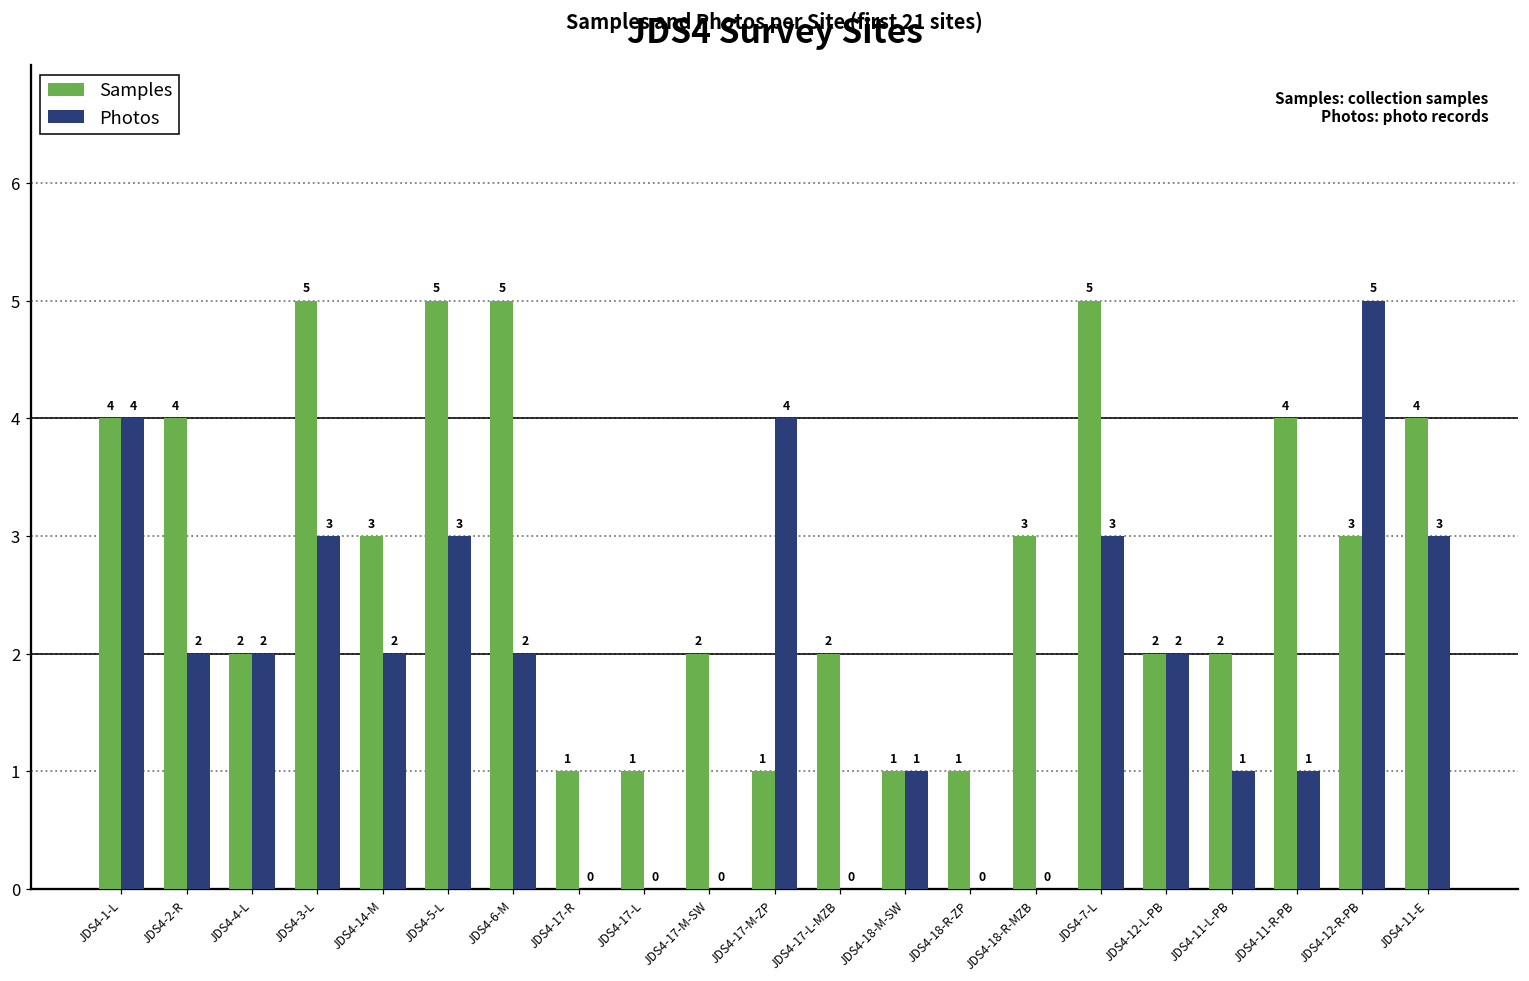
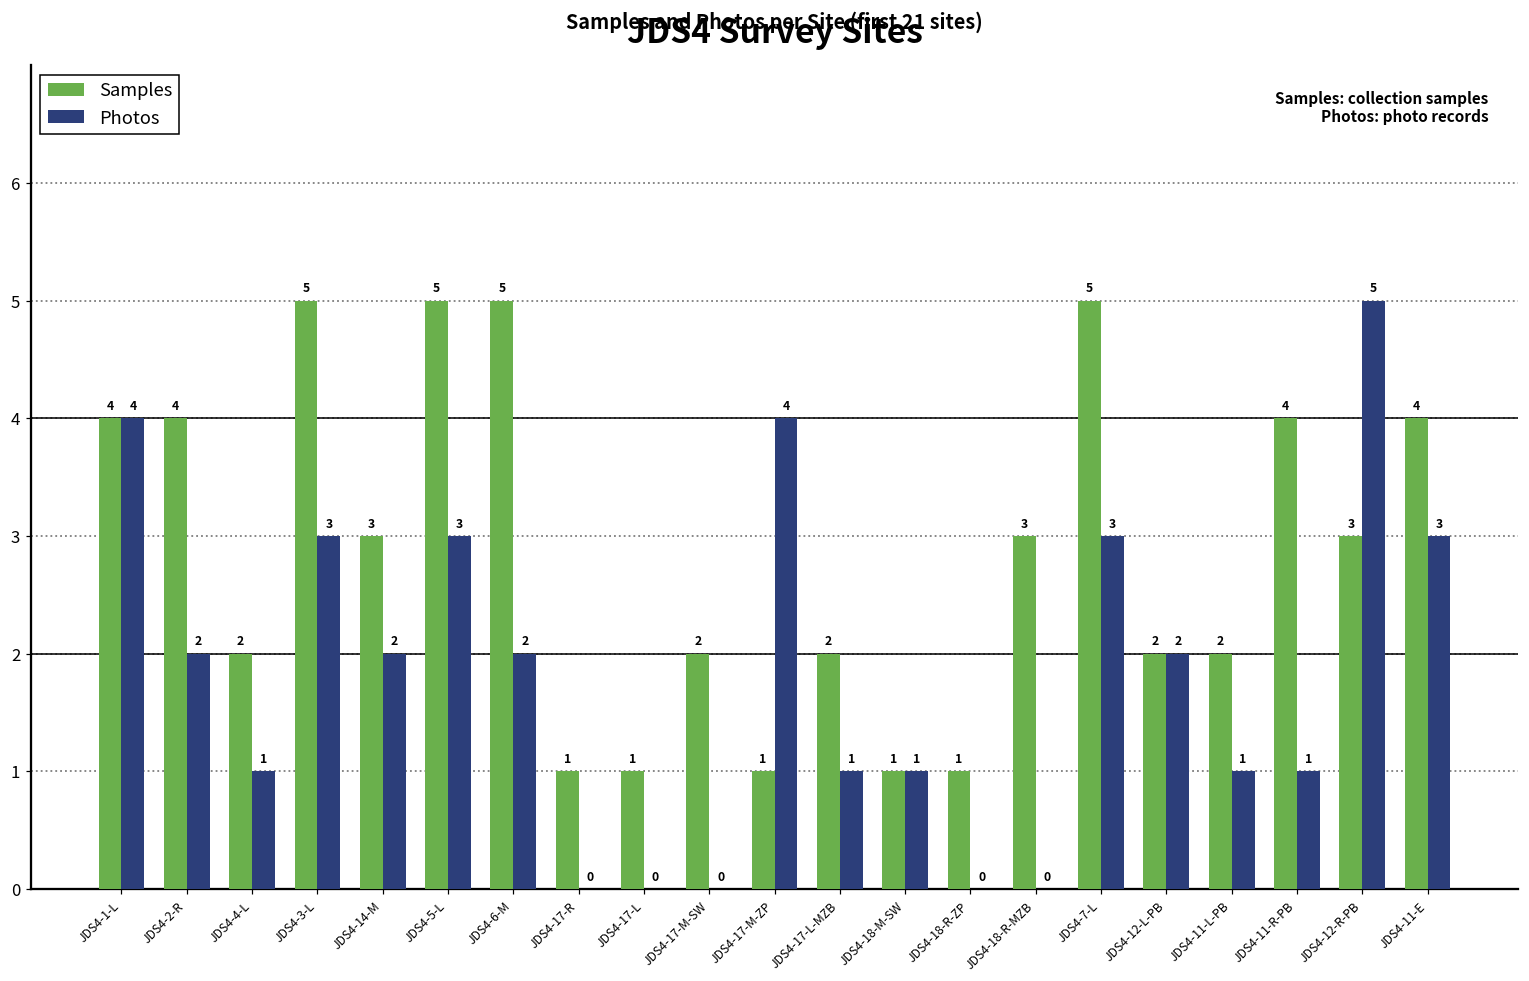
  {
    "Samples": {
      "JDS4-1-L": 4,
      "JDS4-2-R": 4,
      "JDS4-4-L": 2,
      "JDS4-3-L": 5,
      "JDS4-14-M": 3,
      "JDS4-5-L": 5,
      "JDS4-6-M": 5,
      "JDS4-17-R": 1,
      "JDS4-17-L": 1,
      "JDS4-17-M-SW": 2,
      "JDS4-17-M-ZP": 1,
      "JDS4-17-L-MZB": 2,
      "JDS4-18-M-SW": 1,
      "JDS4-18-R-ZP": 1,
      "JDS4-18-R-MZB": 3,
      "JDS4-7-L": 5,
      "JDS4-12-L-PB": 2,
      "JDS4-11-L-PB": 2,
      "JDS4-11-R-PB": 4,
      "JDS4-12-R-PB": 3,
      "JDS4-11-E": 4
    },
    "Photos": {
      "JDS4-1-L": 4,
      "JDS4-2-R": 2,
-     "JDS4-4-L": 2,
+     "JDS4-4-L": 1,
      "JDS4-3-L": 3,
      "JDS4-14-M": 2,
      "JDS4-5-L": 3,
      "JDS4-6-M": 2,
      "JDS4-17-R": 0,
      "JDS4-17-L": 0,
      "JDS4-17-M-SW": 0,
      "JDS4-17-M-ZP": 4,
-     "JDS4-17-L-MZB": 0,
+     "JDS4-17-L-MZB": 1,
      "JDS4-18-M-SW": 1,
      "JDS4-18-R-ZP": 0,
      "JDS4-18-R-MZB": 0,
      "JDS4-7-L": 3,
      "JDS4-12-L-PB": 2,
      "JDS4-11-L-PB": 1,
      "JDS4-11-R-PB": 1,
      "JDS4-12-R-PB": 5,
      "JDS4-11-E": 3
    }
  }
